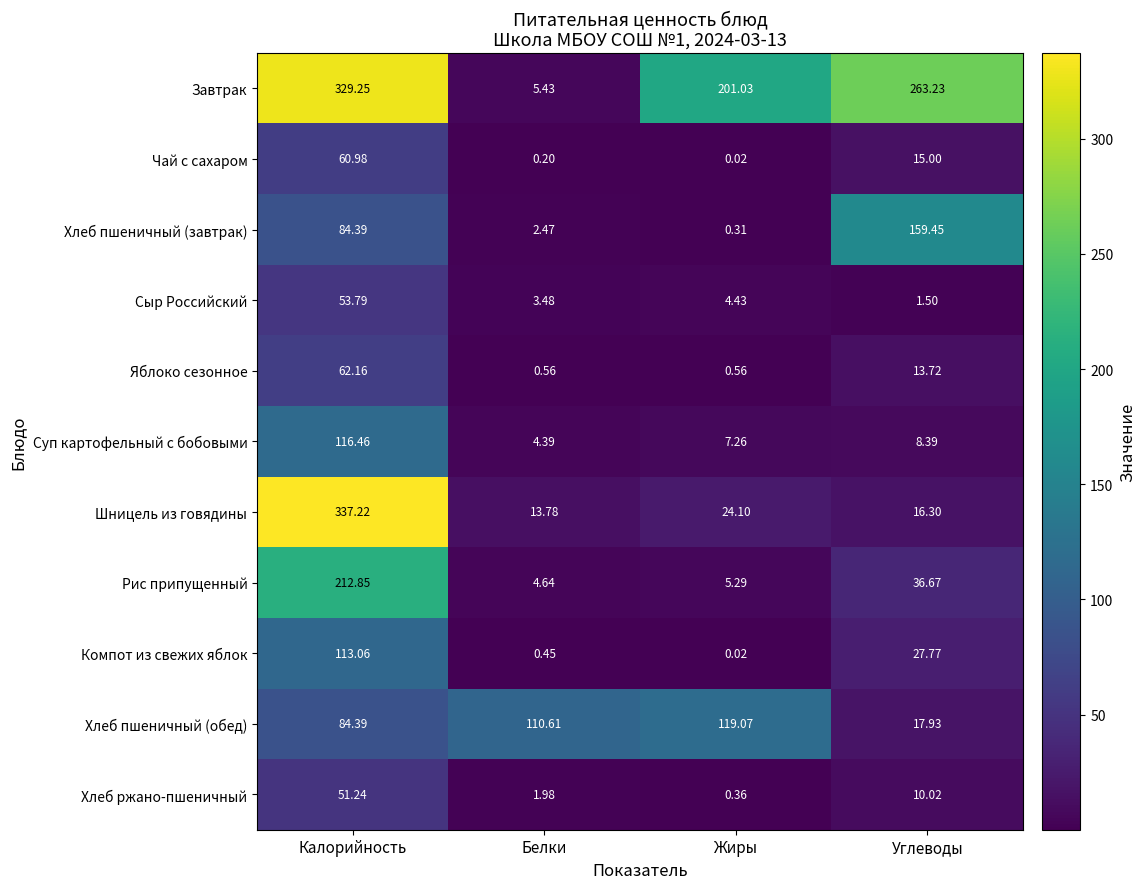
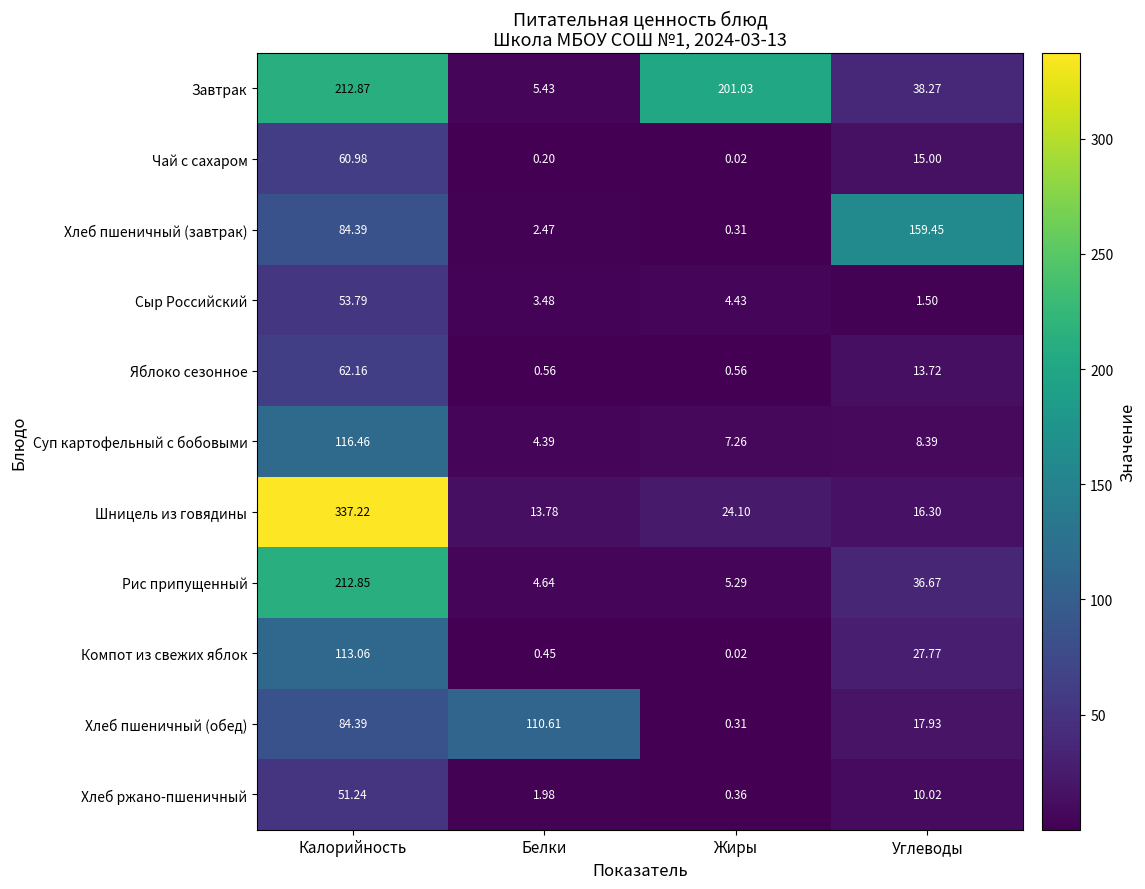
  {
    "Завтрак": {
-     "Калорийность": 329.25,
+     "Калорийность": 212.87,
      "Белки": 5.43,
      "Жиры": 201.03,
-     "Углеводы": 263.23
+     "Углеводы": 38.27
    },
    "Чай с сахаром": {
      "Калорийность": 60.98,
      "Белки": 0.20,
      "Жиры": 0.02,
      "Углеводы": 15.00
    },
    "Хлеб пшеничный (завтрак)": {
      "Калорийность": 84.39,
      "Белки": 2.47,
      "Жиры": 0.31,
      "Углеводы": 159.45
    },
    "Сыр Российский": {
      "Калорийность": 53.79,
      "Белки": 3.48,
      "Жиры": 4.43,
      "Углеводы": 1.50
    },
    "Яблоко сезонное": {
      "Калорийность": 62.16,
      "Белки": 0.56,
      "Жиры": 0.56,
      "Углеводы": 13.72
    },
    "Суп картофельный с бобовыми": {
      "Калорийность": 116.46,
      "Белки": 4.39,
      "Жиры": 7.26,
      "Углеводы": 8.39
    },
    "Шницель из говядины": {
      "Калорийность": 337.22,
      "Белки": 13.78,
      "Жиры": 24.10,
      "Углеводы": 16.30
    },
    "Рис припущенный": {
      "Калорийность": 212.85,
      "Белки": 4.64,
      "Жиры": 5.29,
      "Углеводы": 36.67
    },
    "Компот из свежих яблок": {
      "Калорийность": 113.06,
      "Белки": 0.45,
      "Жиры": 0.02,
      "Углеводы": 27.77
    },
    "Хлеб пшеничный (обед)": {
      "Калорийность": 84.39,
      "Белки": 110.61,
-     "Жиры": 119.07,
+     "Жиры": 0.31,
      "Углеводы": 17.93
    },
    "Хлеб ржано-пшеничный": {
      "Калорийность": 51.24,
      "Белки": 1.98,
      "Жиры": 0.36,
      "Углеводы": 10.02
    }
  }
